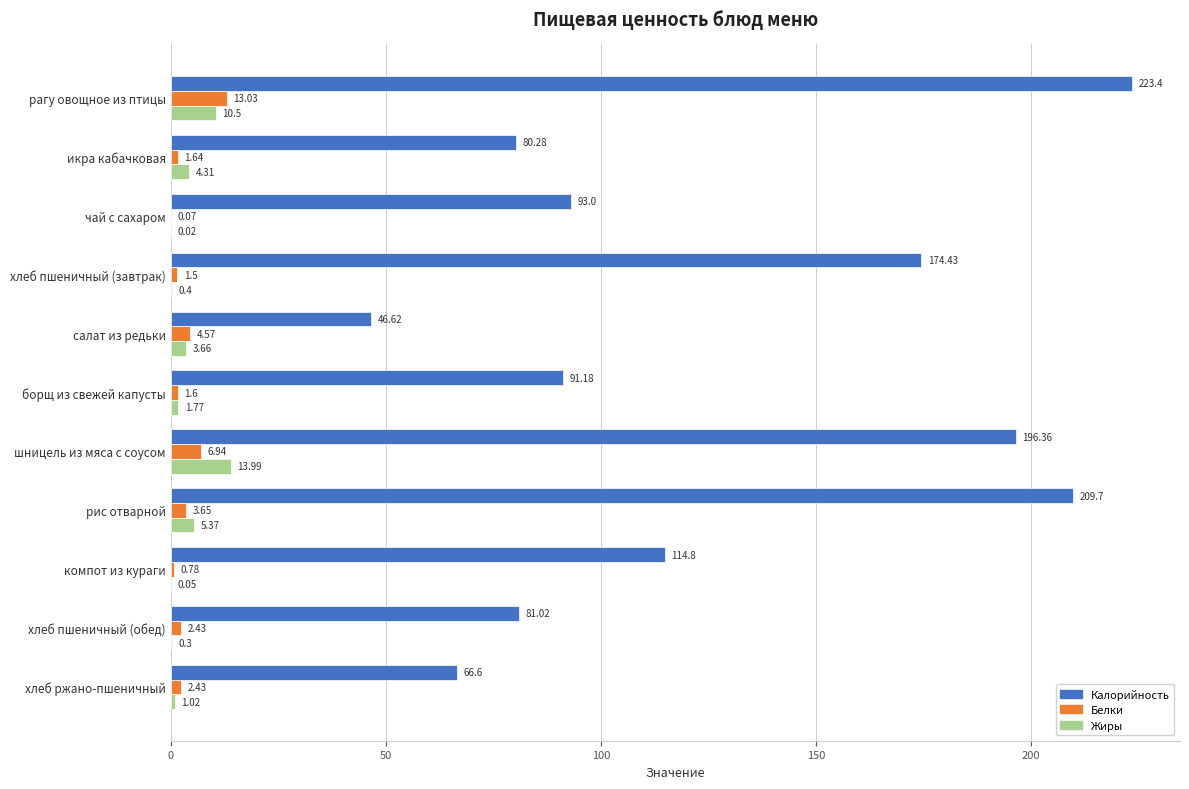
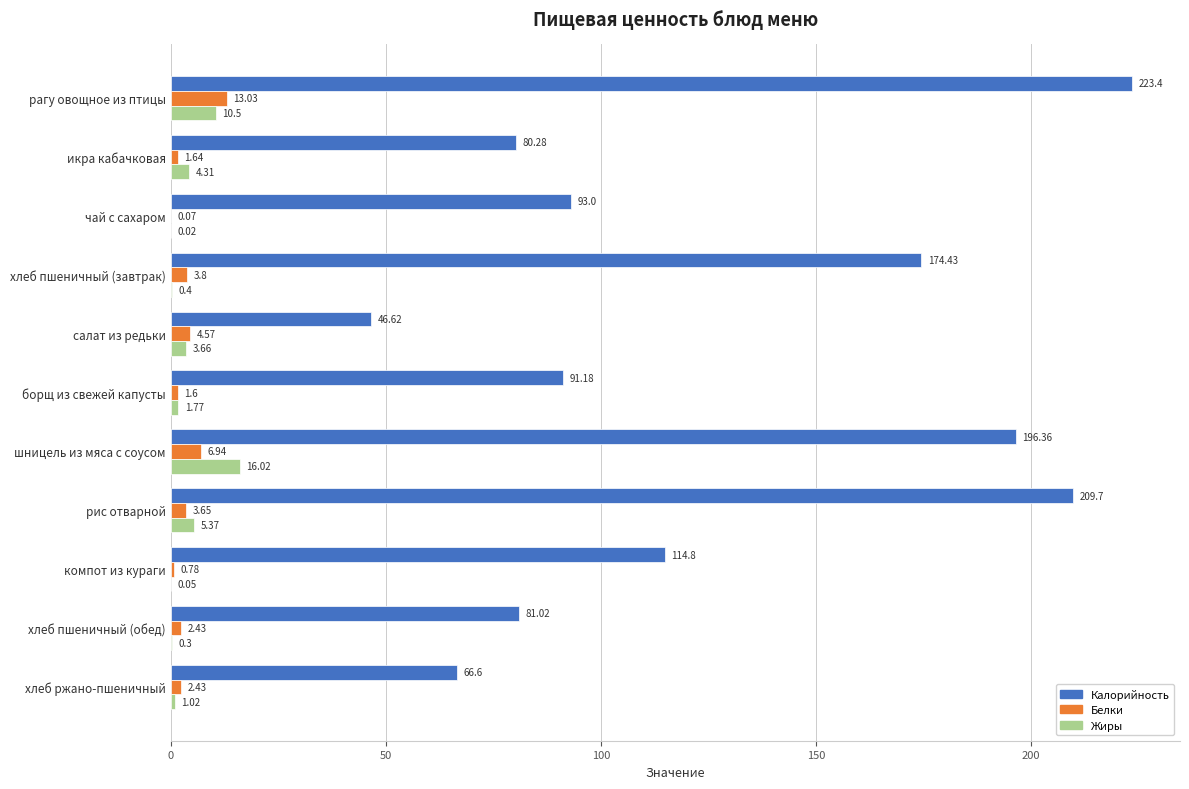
  {
    "Калорийность": {
      "рагу овощное из птицы": 223.4,
      "икра кабачковая": 80.28,
      "чай с сахаром": 93.0,
      "хлеб пшеничный (завтрак)": 174.43,
      "салат из редьки": 46.62,
      "борщ из свежей капусты": 91.18,
      "шницель из мяса с соусом": 196.36,
      "рис отварной": 209.7,
      "компот из кураги": 114.8,
      "хлеб пшеничный (обед)": 81.02,
      "хлеб ржано-пшеничный": 66.6
    },
    "Белки": {
      "рагу овощное из птицы": 13.03,
      "икра кабачковая": 1.64,
      "чай с сахаром": 0.07,
-     "хлеб пшеничный (завтрак)": 1.5,
+     "хлеб пшеничный (завтрак)": 3.8,
      "салат из редьки": 4.57,
      "борщ из свежей капусты": 1.6,
      "шницель из мяса с соусом": 6.94,
      "рис отварной": 3.65,
      "компот из кураги": 0.78,
      "хлеб пшеничный (обед)": 2.43,
      "хлеб ржано-пшеничный": 2.43
    },
    "Жиры": {
      "рагу овощное из птицы": 10.5,
      "икра кабачковая": 4.31,
      "чай с сахаром": 0.02,
      "хлеб пшеничный (завтрак)": 0.4,
      "салат из редьки": 3.66,
      "борщ из свежей капусты": 1.77,
-     "шницель из мяса с соусом": 13.99,
+     "шницель из мяса с соусом": 16.02,
      "рис отварной": 5.37,
      "компот из кураги": 0.05,
      "хлеб пшеничный (обед)": 0.3,
      "хлеб ржано-пшеничный": 1.02
    }
  }
